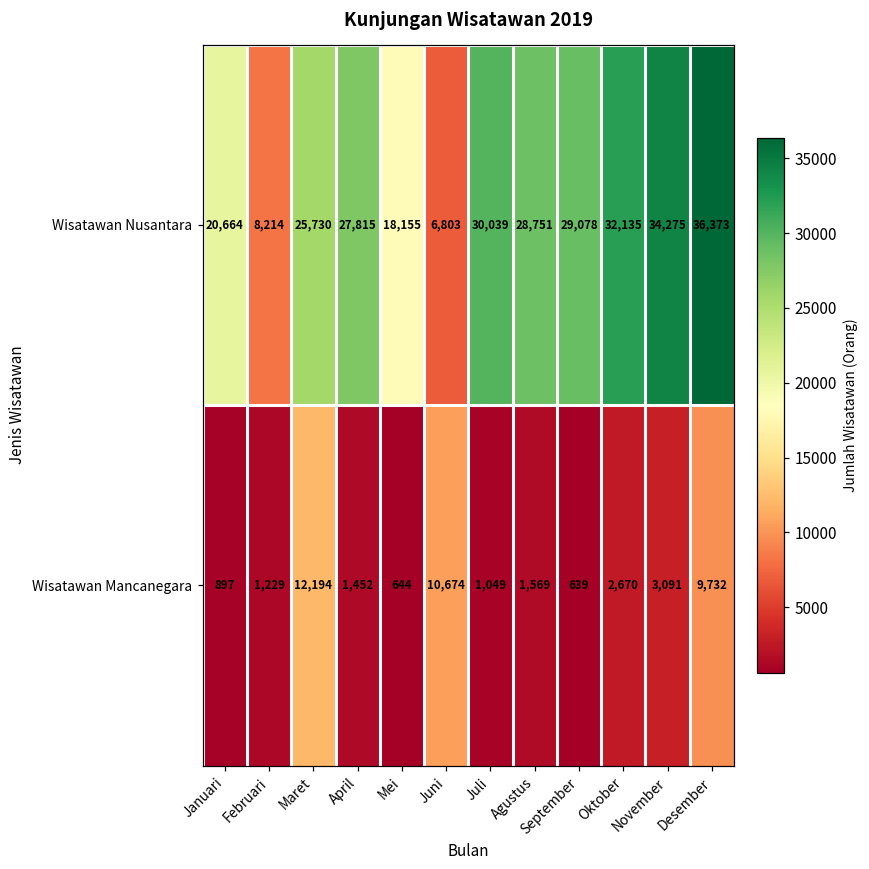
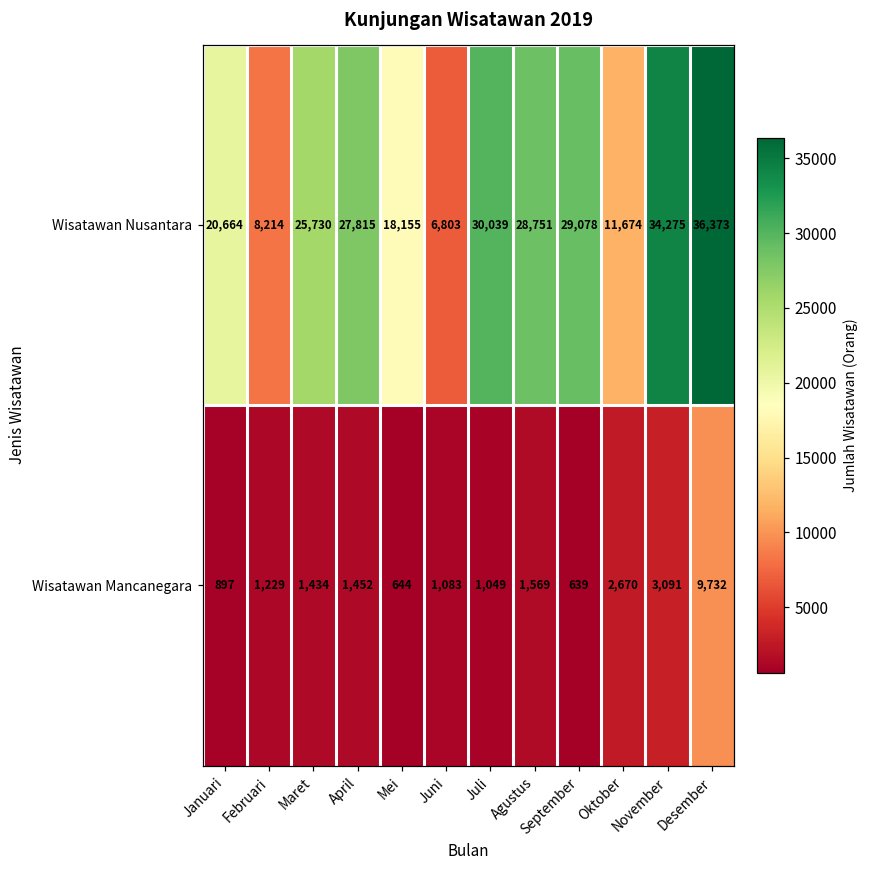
  {
    "Wisatawan Nusantara": {
      "Januari": "20,664",
      "Februari": "8,214",
      "Maret": "25,730",
      "April": "27,815",
      "Mei": "18,155",
      "Juni": "6,803",
      "Juli": "30,039",
      "Agustus": "28,751",
      "September": "29,078",
-     "Oktober": "32,135",
+     "Oktober": "11,674",
      "November": "34,275",
      "Desember": "36,373"
    },
    "Wisatawan Mancanegara": {
      "Januari": "897",
      "Februari": "1,229",
-     "Maret": "12,194",
+     "Maret": "1,434",
      "April": "1,452",
      "Mei": "644",
-     "Juni": "10,674",
+     "Juni": "1,083",
      "Juli": "1,049",
      "Agustus": "1,569",
      "September": "639",
      "Oktober": "2,670",
      "November": "3,091",
      "Desember": "9,732"
    }
  }
